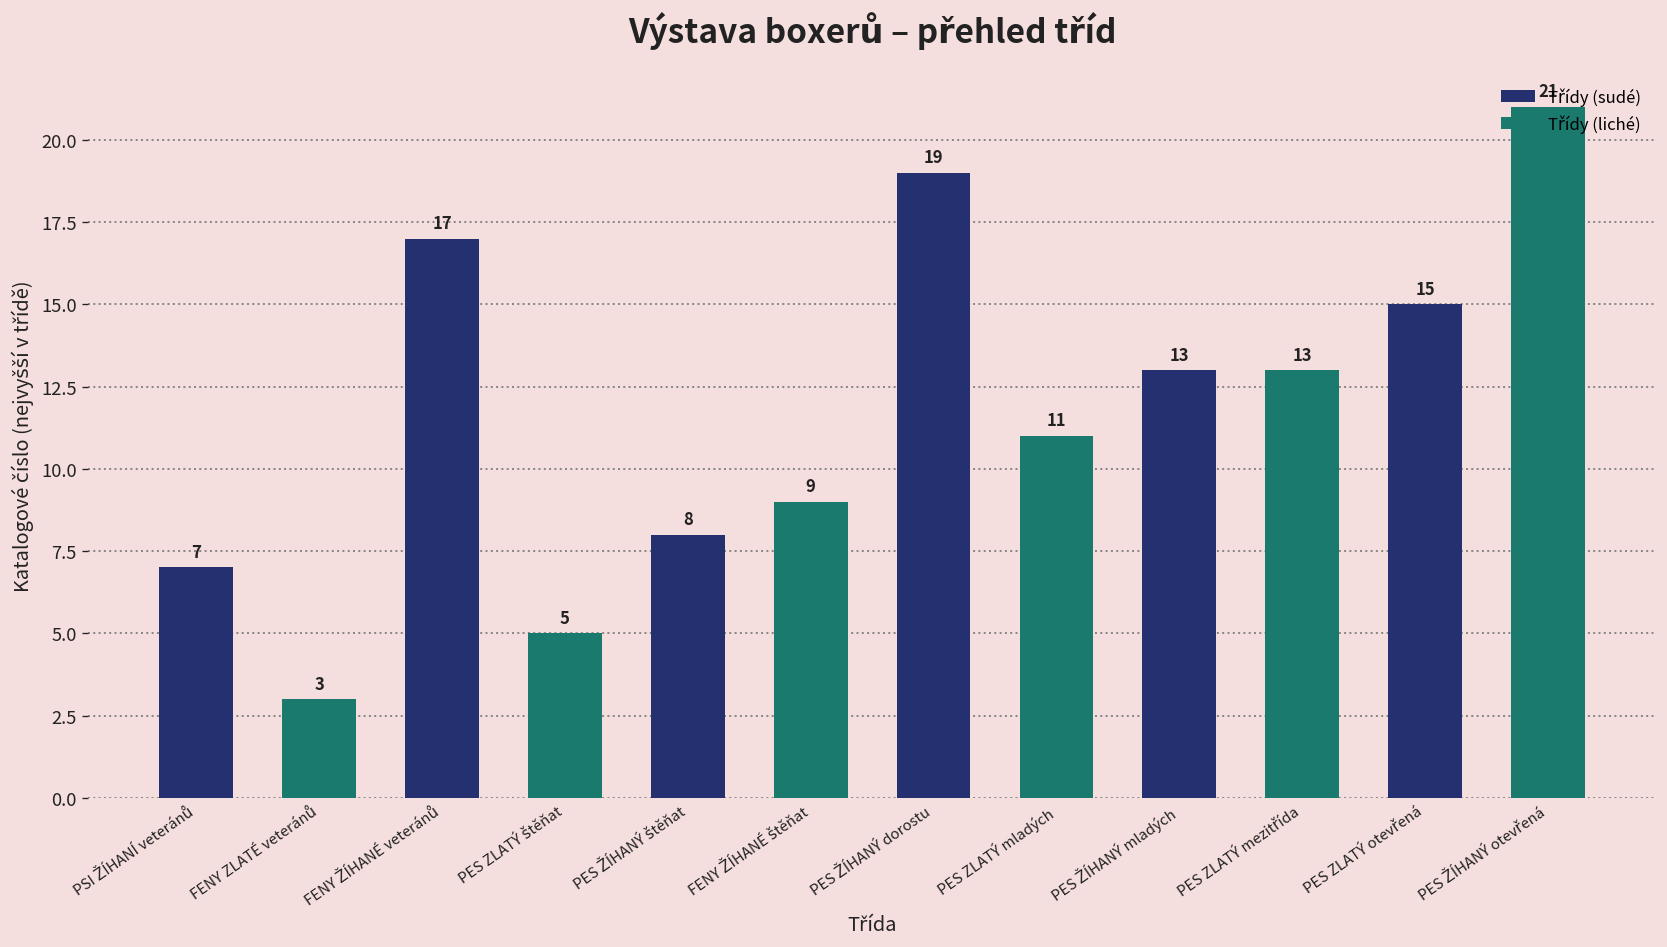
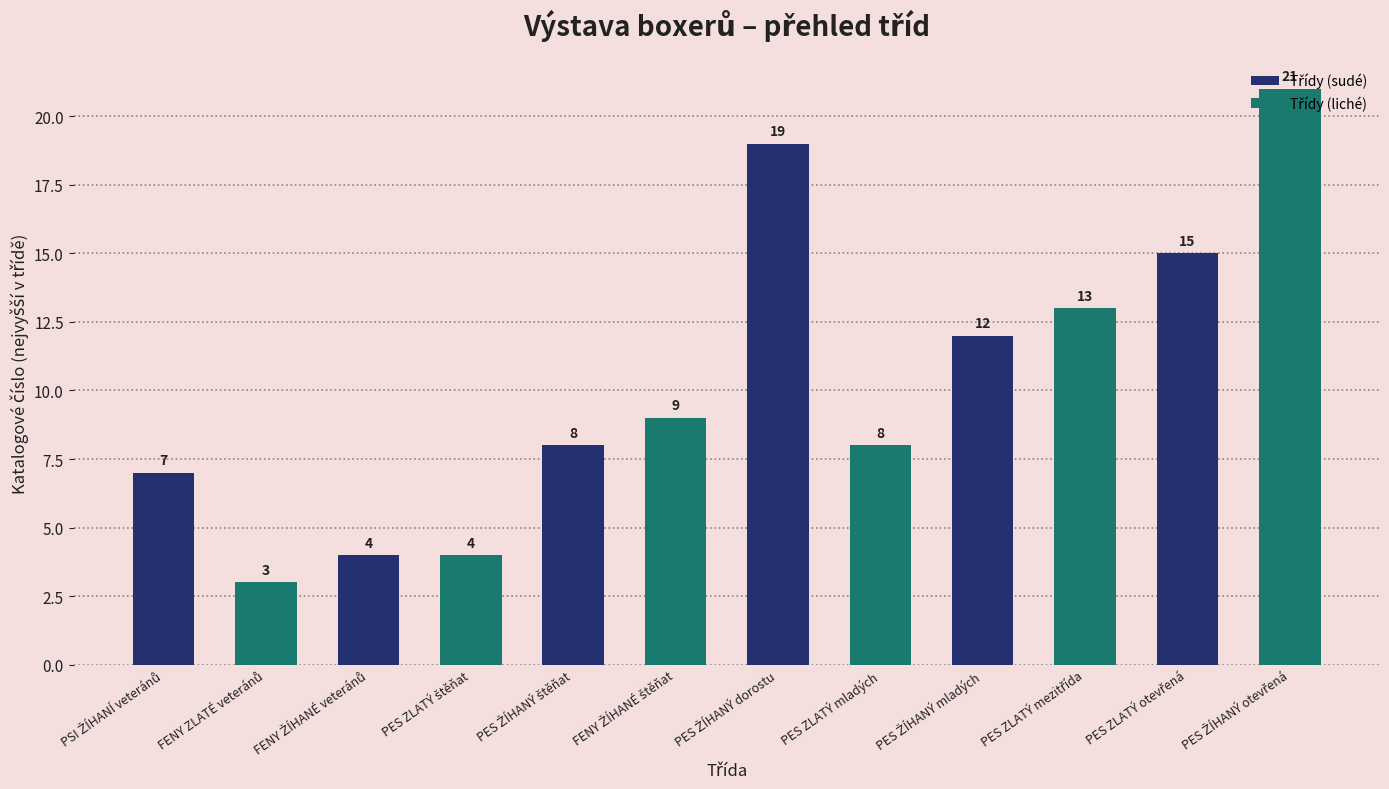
  {
    "PSI ŽÍHANÍ veteránů": 7,
    "FENY ZLATÉ veteránů": 3,
-   "FENY ŽÍHANÉ veteránů": 17,
-   "PES ZLATÝ štěňat": 5,
+   "FENY ŽÍHANÉ veteránů": 4,
+   "PES ZLATÝ štěňat": 4,
    "PES ŽÍHANÝ štěňat": 8,
    "FENY ŽÍHANÉ štěňat": 9,
    "PES ŽÍHANÝ dorostu": 19,
-   "PES ZLATÝ mladých": 11,
-   "PES ŽÍHANÝ mladých": 13,
+   "PES ZLATÝ mladých": 8,
+   "PES ŽÍHANÝ mladých": 12,
    "PES ZLATÝ mezitřída": 13,
    "PES ZLATÝ otevřená": 15,
    "PES ŽÍHANÝ otevřená": 21
  }
